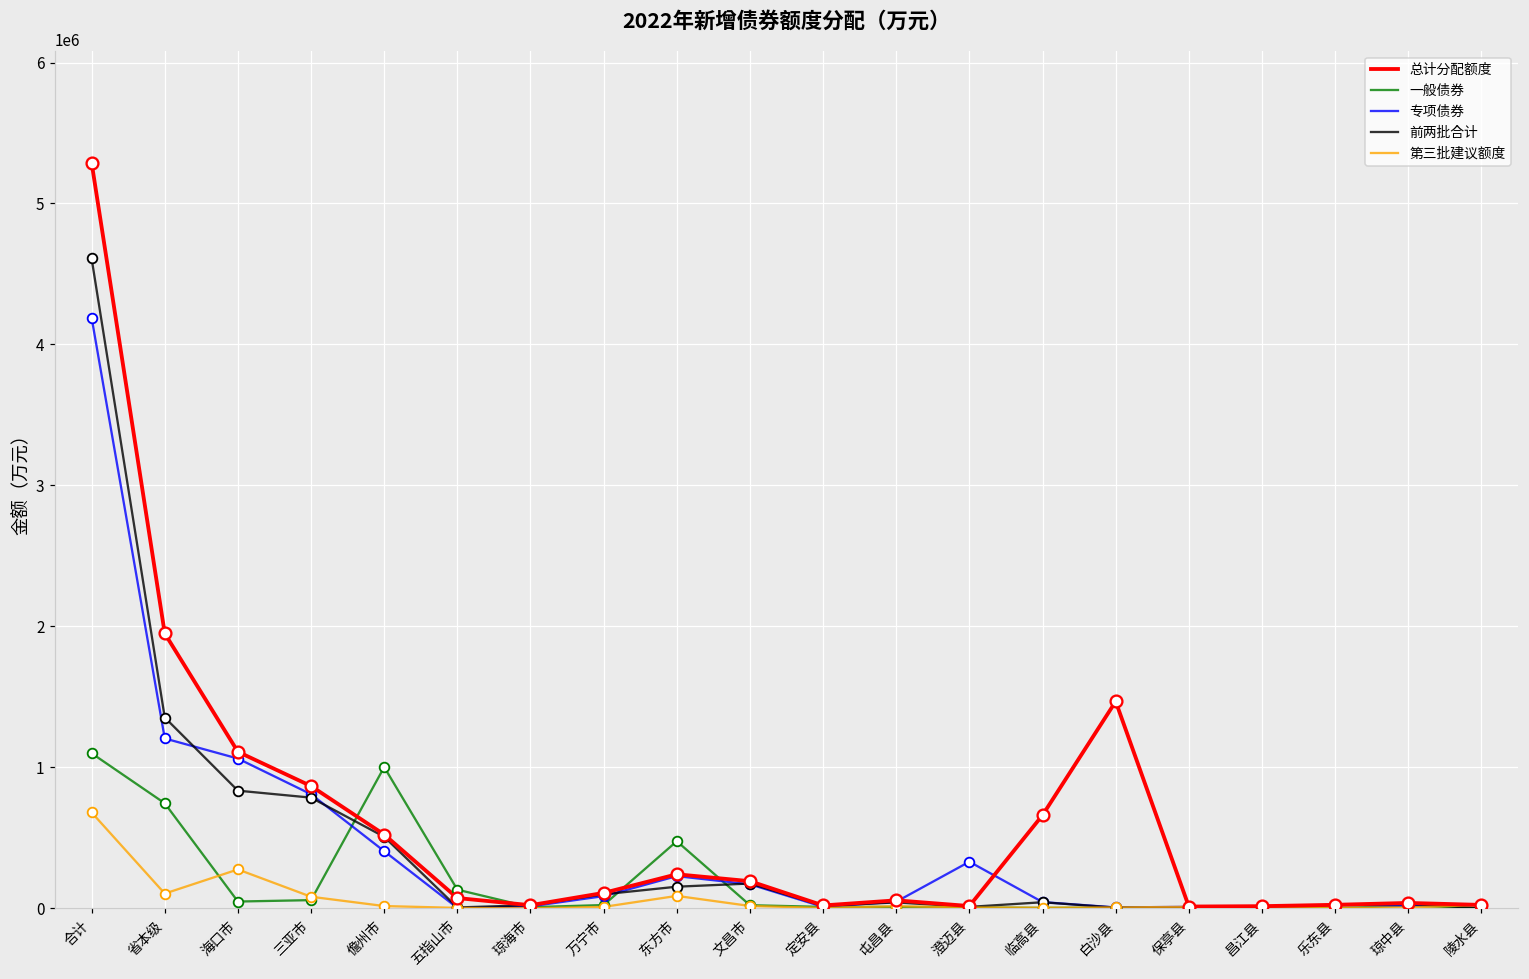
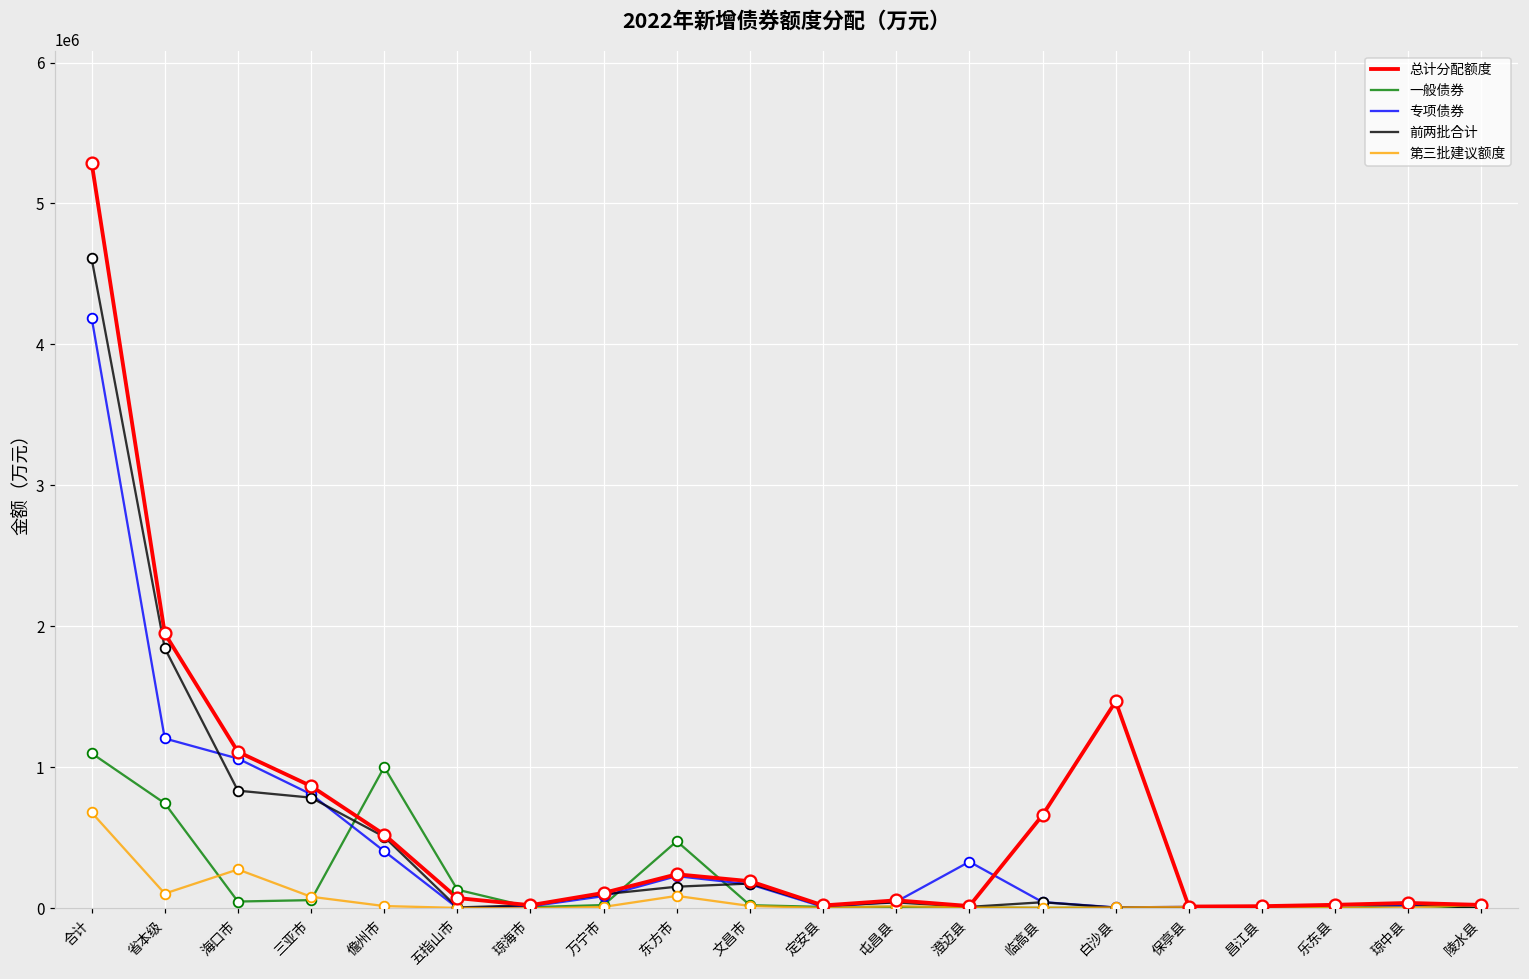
  {
    "总计分配额度": {
      "合计": 5290000,
      "省本级": 1950000,
      "海口市": 1110000,
      "三亚市": 870000,
      "五指山市": 70000,
      "临高县": 660000,
      "白沙县": 1470000
    },
    "一般债券": {
      "合计": 1100000,
      "省本级": 750000,
      "海口市": 50000,
      "三亚市": 60000,
      "儋州市": 1000000,
      "五指山市": 130000,
      "东方市": 480000
    },
    "专项债券": {
      "合计": 4190000,
      "省本级": 1200000,
      "海口市": 1060000,
      "三亚市": 810000,
      "儋州市": 410000,
      "澄迈县": 330000
    },
    "前两批合计": {
      "合计": 4610000,
-     "省本级": 1350000,
+     "省本级": 1850000,
      "海口市": 830000,
      "三亚市": 790000,
      "东方市": 150000
    },
    "第三批建议额度": {
      "合计": 680000,
      "省本级": 100000,
      "海口市": 280000,
      "三亚市": 80000,
      "儋州市": 20000,
      "东方市": 90000
    }
  }
